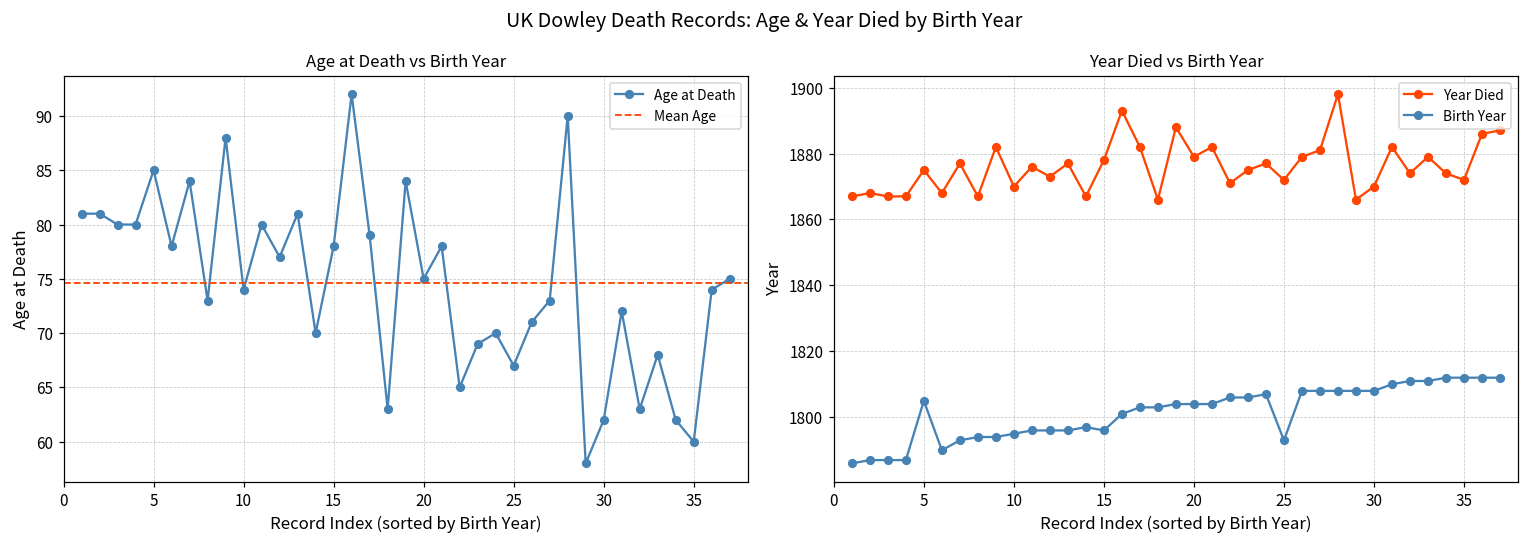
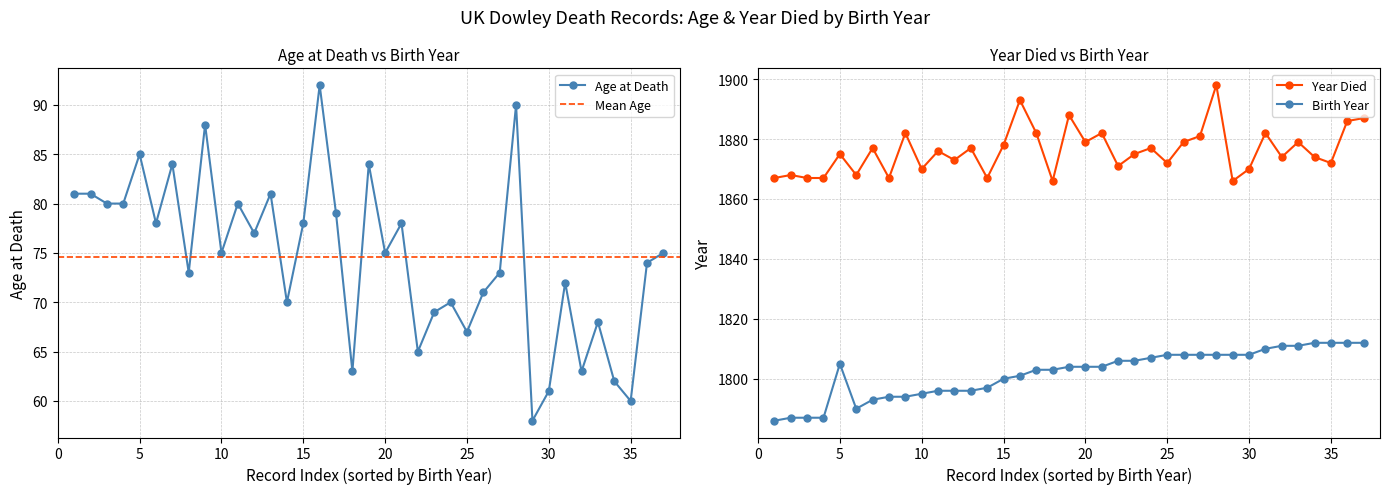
  {
    "Age at Death vs Birth Year": {
      "5": 85,
-     "10": 74,
+     "10": 75,
      "15": 78,
      "20": 75,
      "25": 67,
-     "30": 62,
+     "30": 61,
      "35": 60
    },
    "Year Died vs Birth Year": {
      "Year Died": {
        "5": 1875,
        "10": 1870,
        "15": 1878,
        "20": 1879,
        "25": 1872,
        "30": 1870,
        "35": 1872
      },
      "Birth Year": {
        "5": 1805,
        "10": 1795,
-       "15": 1796,
+       "15": 1800,
        "20": 1804,
-       "25": 1793,
+       "25": 1808,
        "30": 1808,
        "35": 1812
      }
    }
  }
